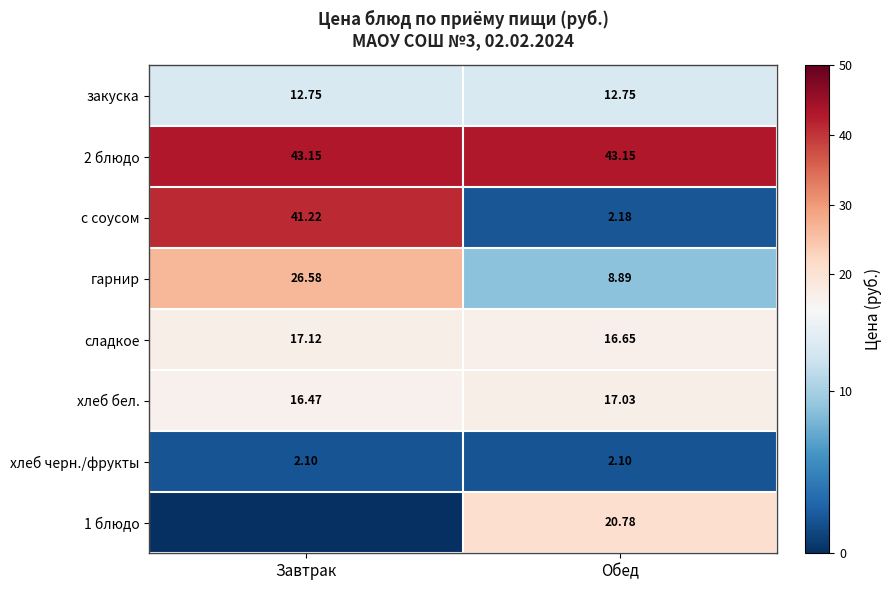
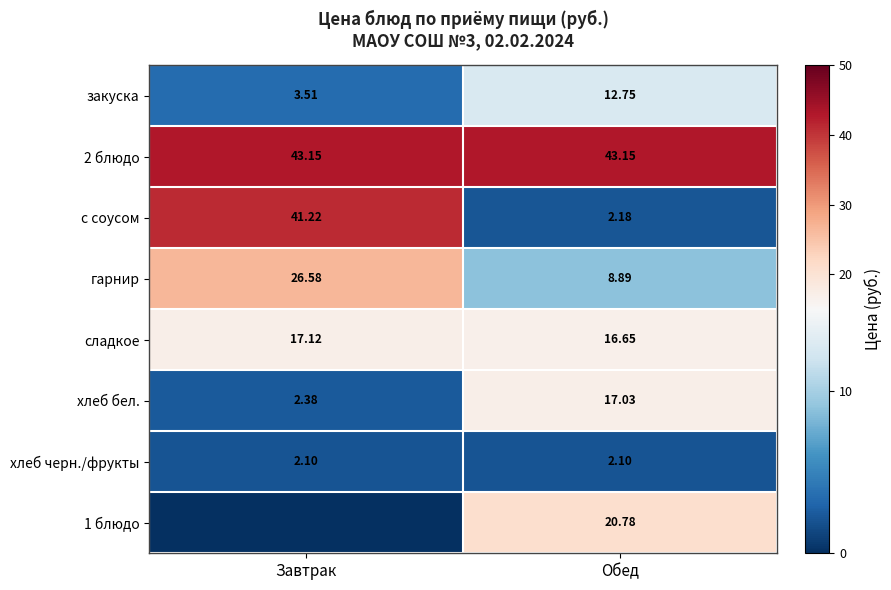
  {
    "закуска": {
-     "Завтрак": 12.75,
+     "Завтрак": 3.51,
      "Обед": 12.75
    },
    "2 блюдо": {
      "Завтрак": 43.15,
      "Обед": 43.15
    },
    "с соусом": {
      "Завтрак": 41.22,
      "Обед": 2.18
    },
    "гарнир": {
      "Завтрак": 26.58,
      "Обед": 8.89
    },
    "сладкое": {
      "Завтрак": 17.12,
      "Обед": 16.65
    },
    "хлеб бел.": {
-     "Завтрак": 16.47,
+     "Завтрак": 2.38,
      "Обед": 17.03
    },
    "хлеб черн./фрукты": {
      "Завтрак": 2.10,
      "Обед": 2.10
    },
    "1 блюдо": {
      "Обед": 20.78
    }
  }
